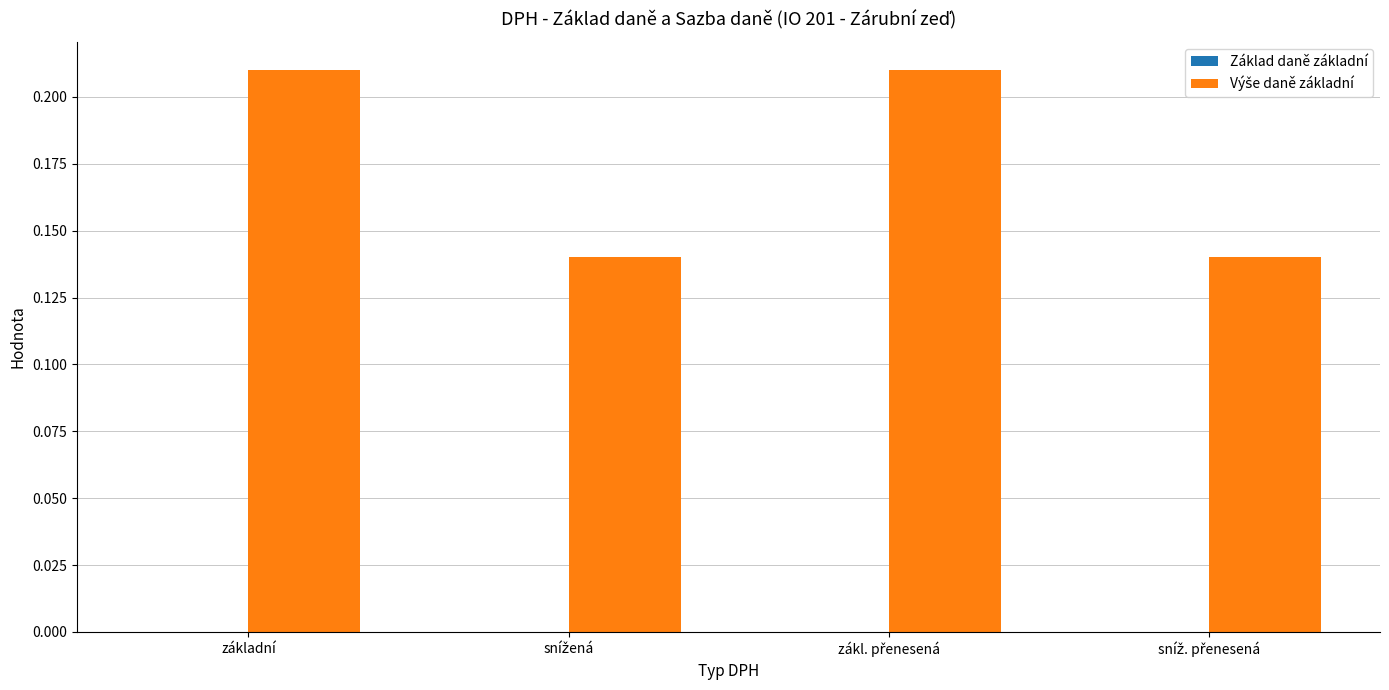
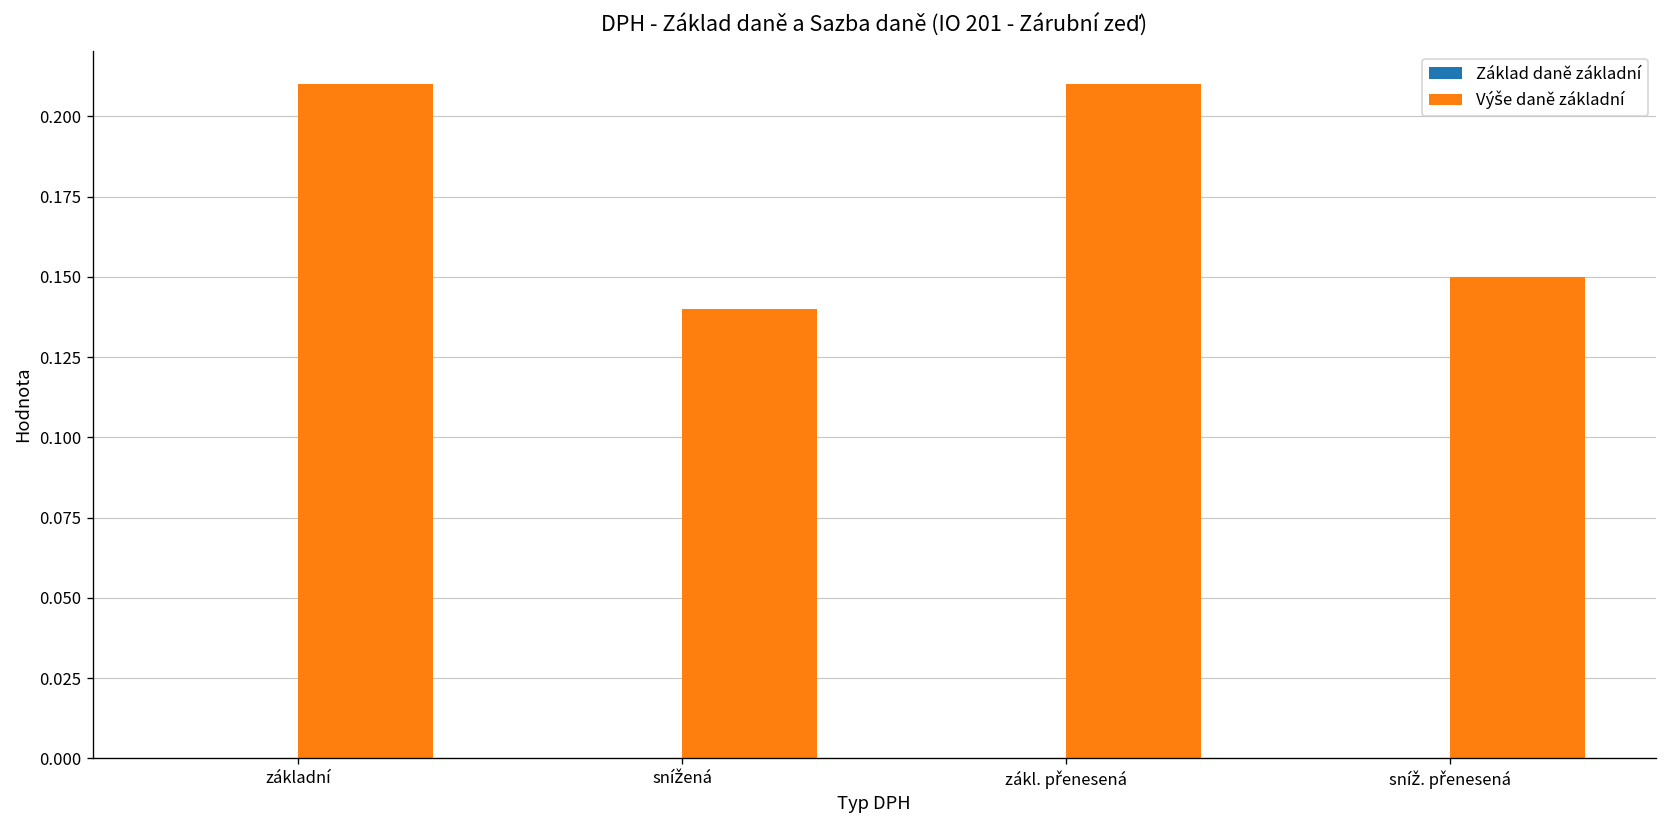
  {
    "Základ daně základní": {
      "základní": 0.00,
      "snížená": 0.00,
      "zákl. přenesená": 0.00,
      "sníž. přenesená": 0.00
    },
    "Výše daně základní": {
      "základní": 0.21,
      "snížená": 0.14,
      "zákl. přenesená": 0.21,
-     "sníž. přenesená": 0.14
+     "sníž. přenesená": 0.15
    }
  }
